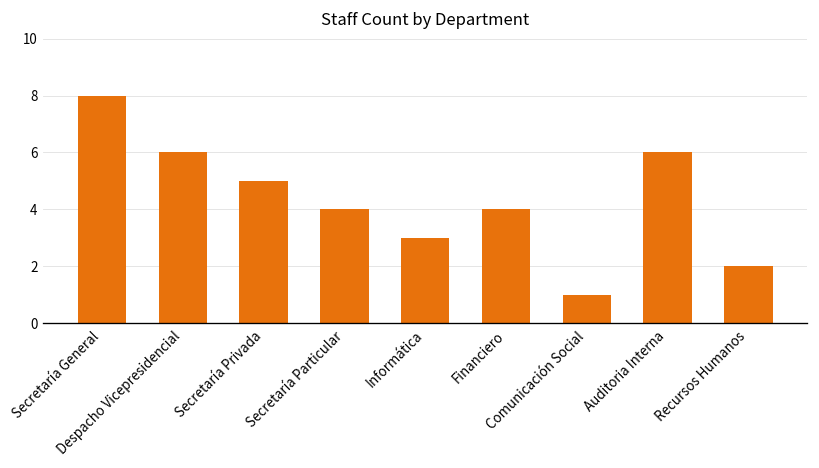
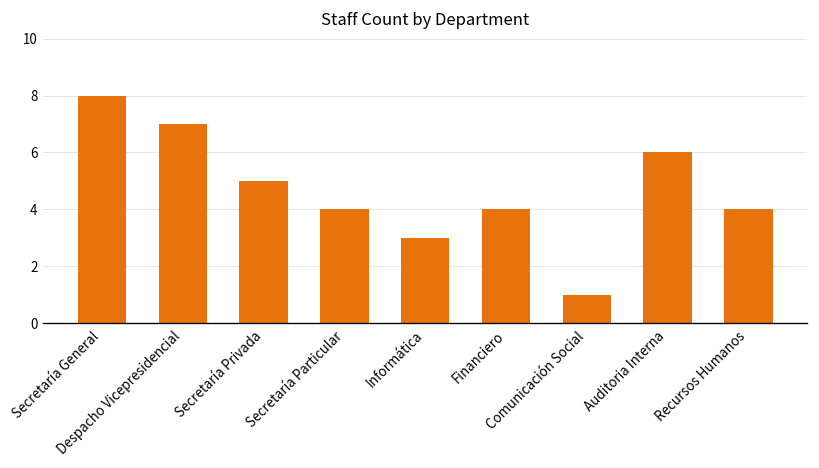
  {
    "Secretaría General": 8,
-   "Despacho Vicepresidencial": 6,
+   "Despacho Vicepresidencial": 7,
    "Secretaría Privada": 5,
    "Secretaría Particular": 4,
    "Informática": 3,
    "Financiero": 4,
    "Comunicación Social": 1,
    "Auditoria Interna": 6,
-   "Recursos Humanos": 2
+   "Recursos Humanos": 4
  }
